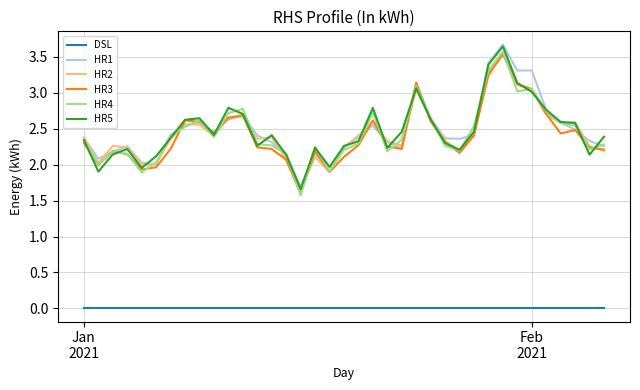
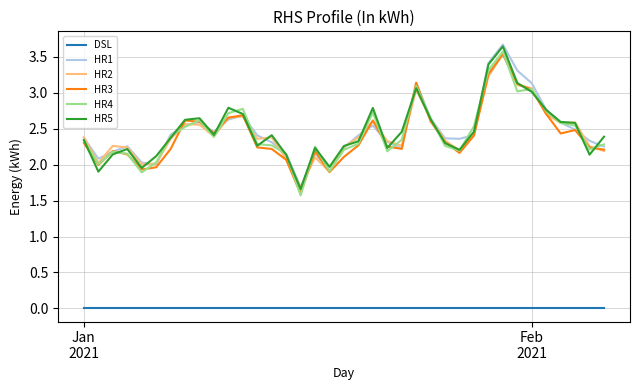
  {
    "DSL": {
      "Jan 2021": 0.0,
      "Feb 2021": 0.0
    },
    "HR1": {
-     "Feb 2021": 3.3
+     "Feb 2021": 3.1
    }
  }
